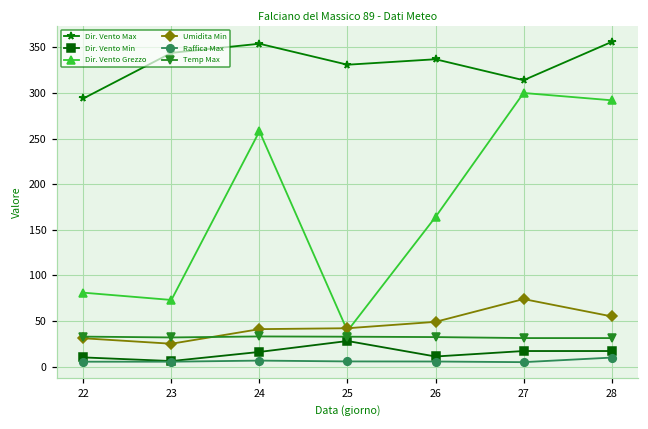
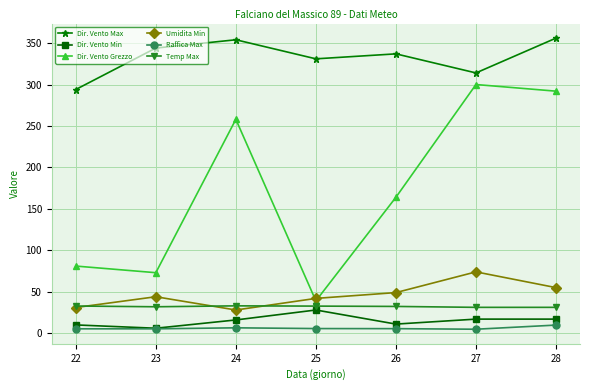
  {
    "Dir. Vento Grezzo": {
      "22": 80,
      "23": 70,
      "24": 260,
      "26": 160,
      "27": 300,
      "28": 290
    },
    "Umidita Min": {
-     "23": 30,
-     "24": 40,
+     "23": 40,
+     "24": 30,
      "26": 50,
      "27": 70,
      "28": 60
    }
  }
